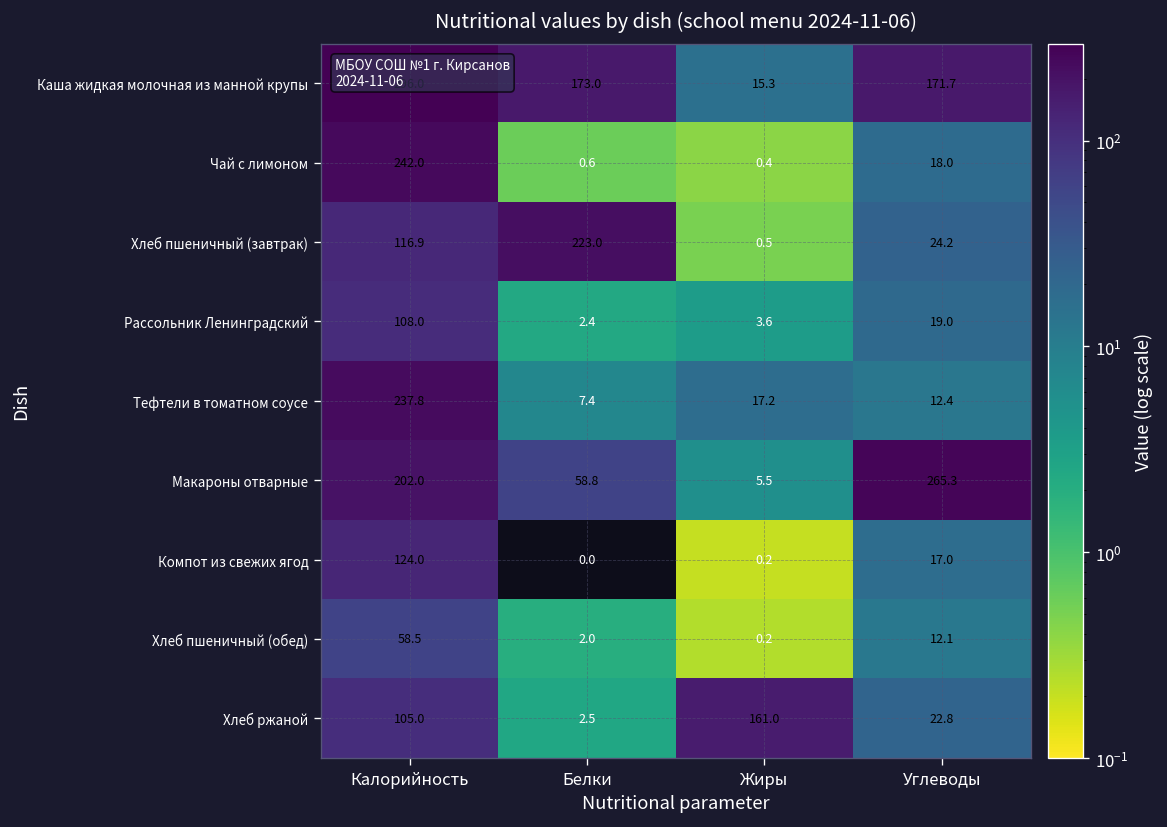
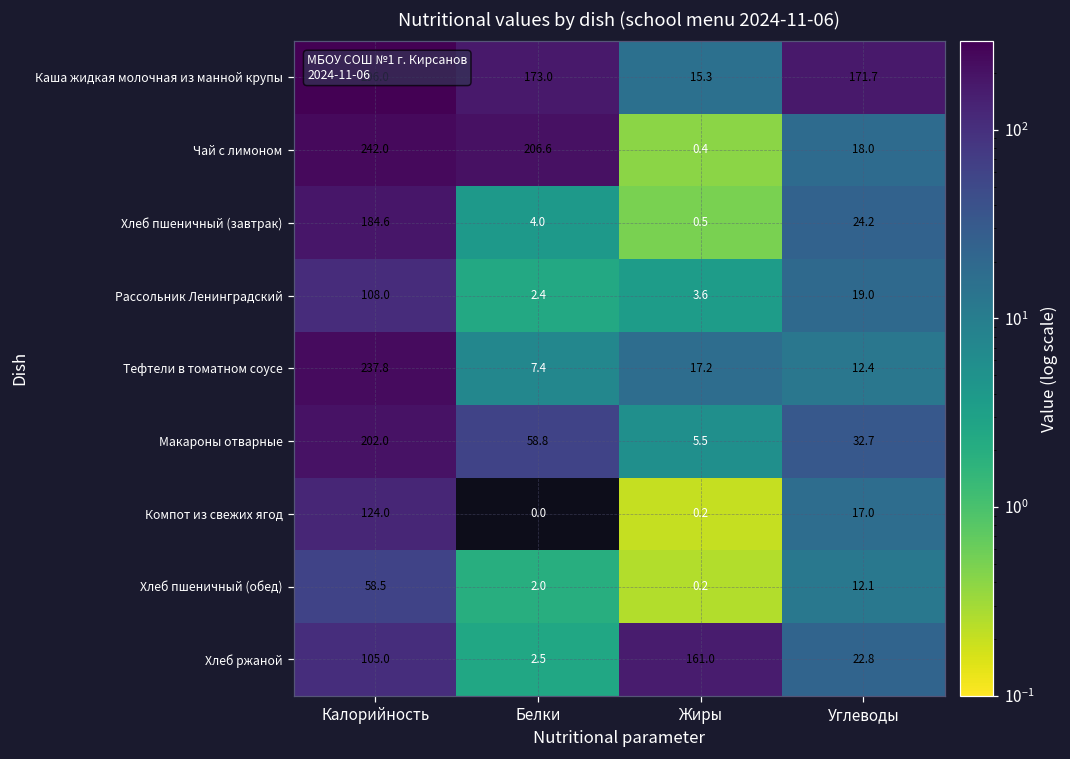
  {
    "Каша жидкая молочная из манной крупы": {
      "Белки": 173.0,
      "Жиры": 15.3,
      "Углеводы": 171.7
    },
    "Чай с лимоном": {
      "Калорийность": 242.0,
-     "Белки": 0.6,
+     "Белки": 206.6,
      "Жиры": 0.4,
      "Углеводы": 18.0
    },
    "Хлеб пшеничный (завтрак)": {
-     "Калорийность": 116.9,
-     "Белки": 223.0,
+     "Калорийность": 184.6,
+     "Белки": 4.0,
      "Жиры": 0.5,
      "Углеводы": 24.2
    },
    "Рассольник Ленинградский": {
      "Калорийность": 108.0,
      "Белки": 2.4,
      "Жиры": 3.6,
      "Углеводы": 19.0
    },
    "Тефтели в томатном соусе": {
      "Калорийность": 237.8,
      "Белки": 7.4,
      "Жиры": 17.2,
      "Углеводы": 12.4
    },
    "Макароны отварные": {
      "Калорийность": 202.0,
      "Белки": 58.8,
      "Жиры": 5.5,
-     "Углеводы": 265.3
+     "Углеводы": 32.7
    },
    "Компот из свежих ягод": {
      "Калорийность": 124.0,
      "Белки": 0.0,
      "Жиры": 0.2,
      "Углеводы": 17.0
    },
    "Хлеб пшеничный (обед)": {
      "Калорийность": 58.5,
      "Белки": 2.0,
      "Жиры": 0.2,
      "Углеводы": 12.1
    },
    "Хлеб ржаной": {
      "Калорийность": 105.0,
      "Белки": 2.5,
      "Жиры": 161.0,
      "Углеводы": 22.8
    }
  }
